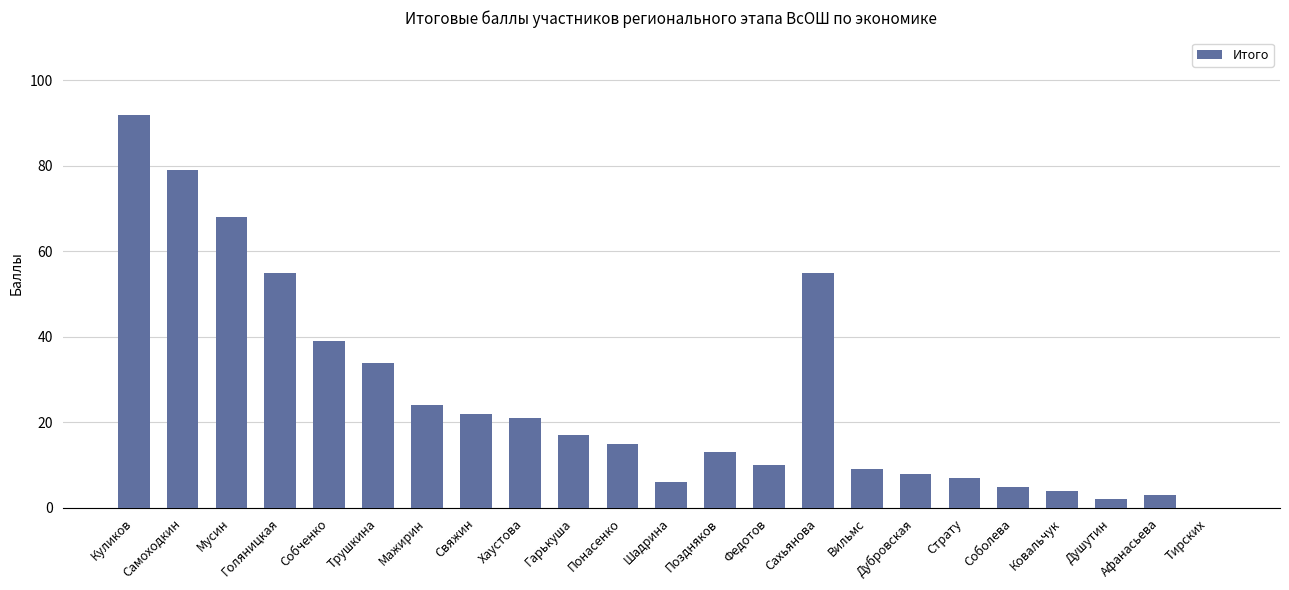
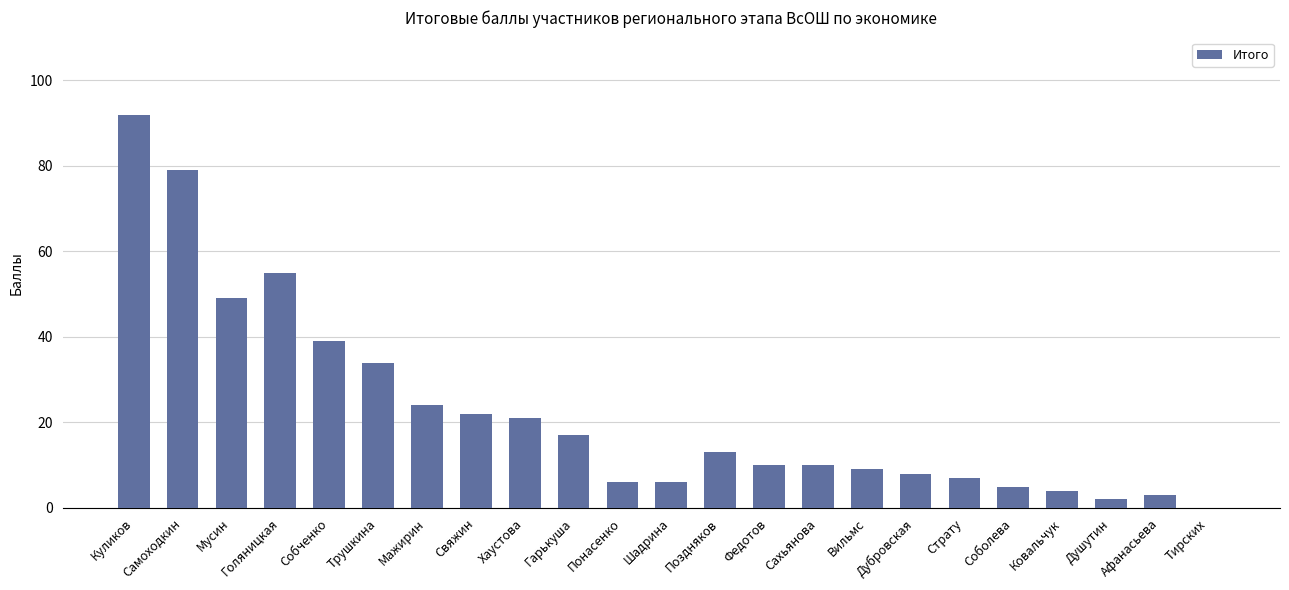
  {
    "Куликов": 92,
    "Самоходкин": 79,
-   "Мусин": 68,
+   "Мусин": 49,
    "Голяницкая": 55,
    "Собченко": 39,
    "Трушкина": 34,
    "Мажирин": 24,
    "Свяжин": 22,
    "Хаустова": 21,
    "Гарькуша": 17,
-   "Понасенко": 15,
+   "Понасенко": 6,
    "Шадрина": 6,
    "Поздняков": 13,
    "Федотов": 10,
-   "Сахьянова": 55,
+   "Сахьянова": 10,
    "Вильмс": 9,
    "Дубровская": 8,
    "Страту": 7,
    "Соболева": 5,
    "Ковальчук": 4,
    "Душутин": 2,
    "Афанасьева": 3,
    "Тирских": 0
  }
